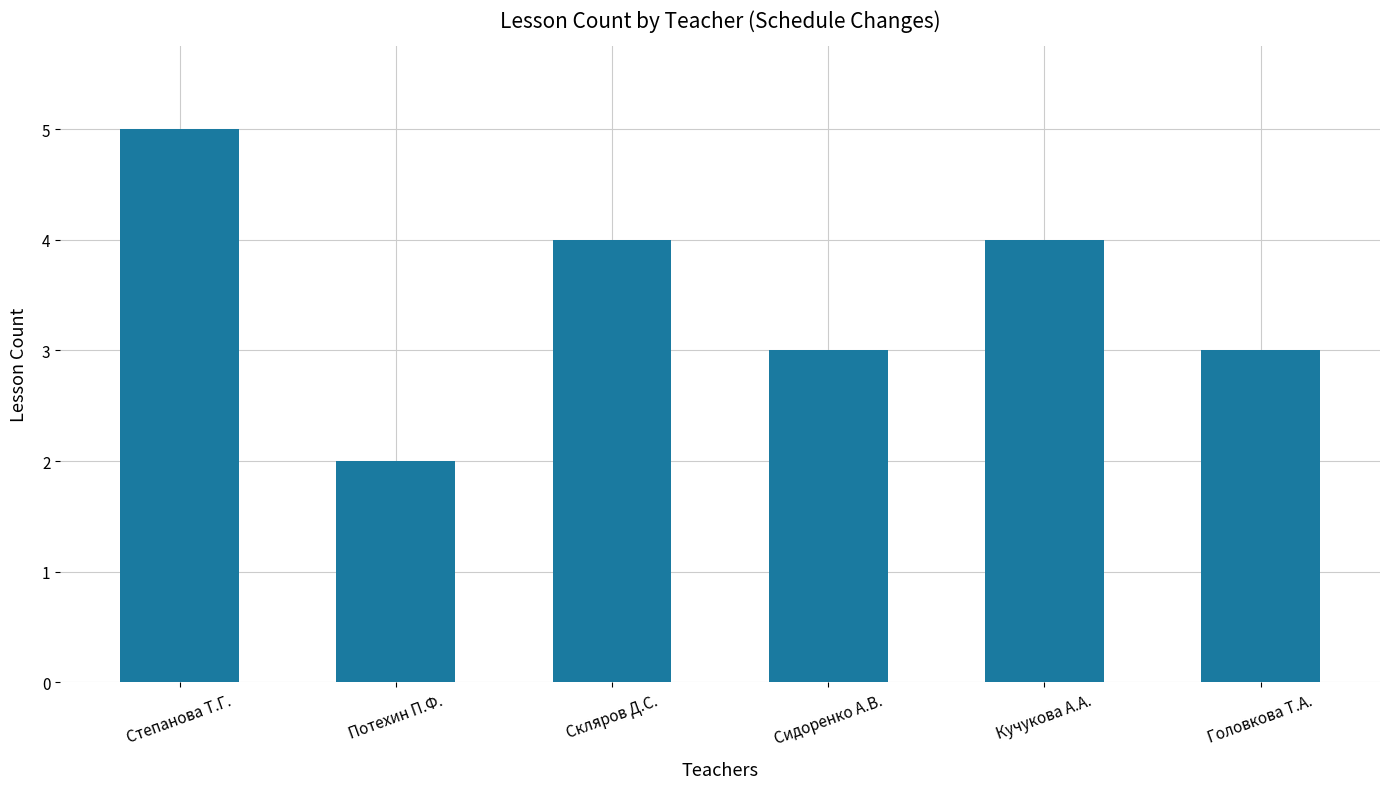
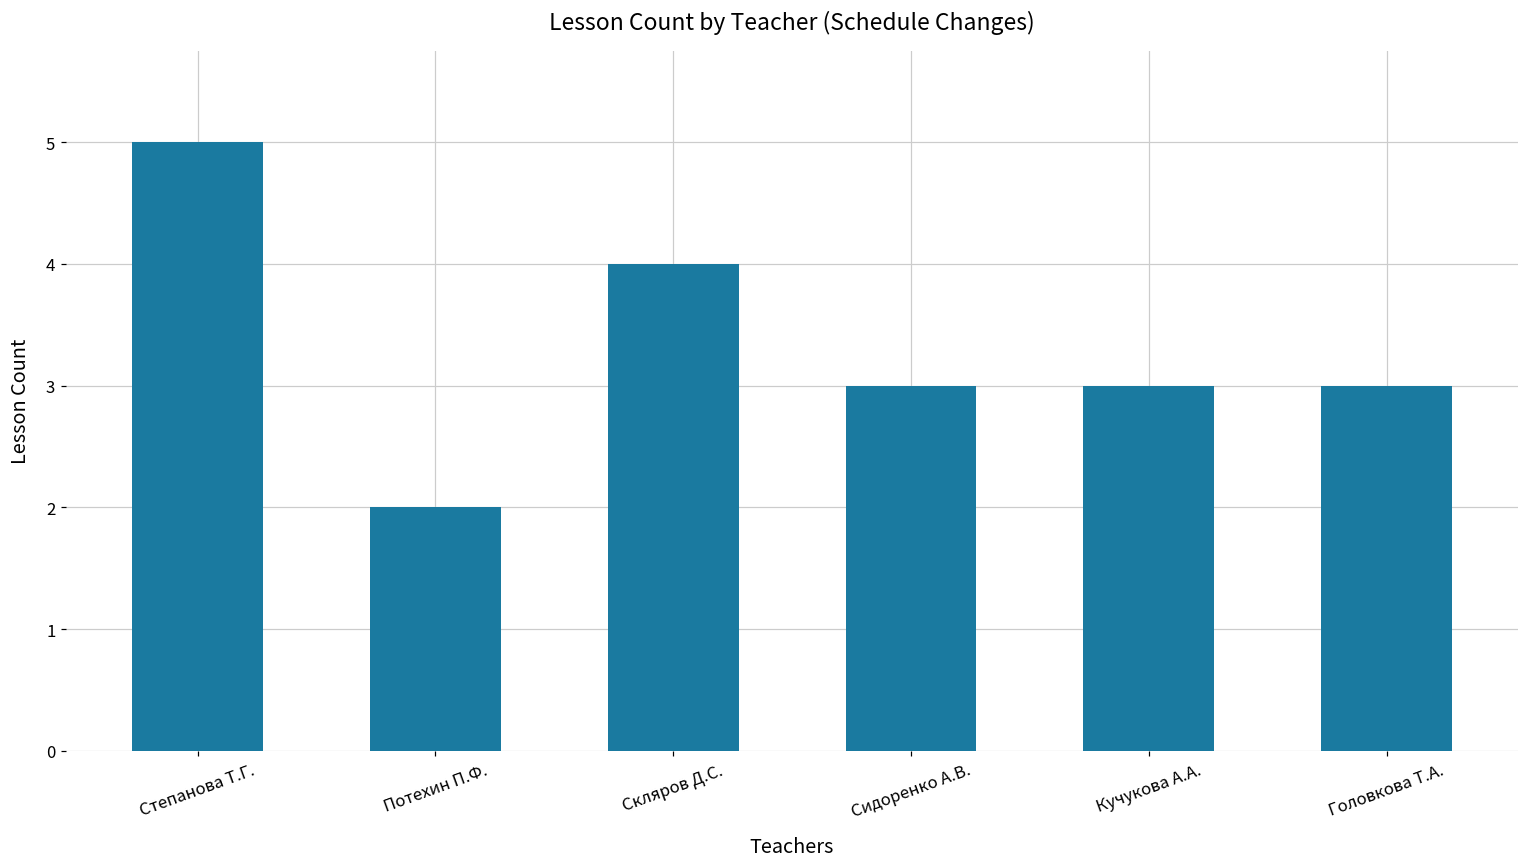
  {
    "Степанова Т.Г.": 5,
    "Потехин П.Ф.": 2,
    "Скляров Д.С.": 4,
    "Сидоренко А.В.": 3,
-   "Кучукова А.А.": 4,
+   "Кучукова А.А.": 3,
    "Головкова Т.А.": 3
  }
